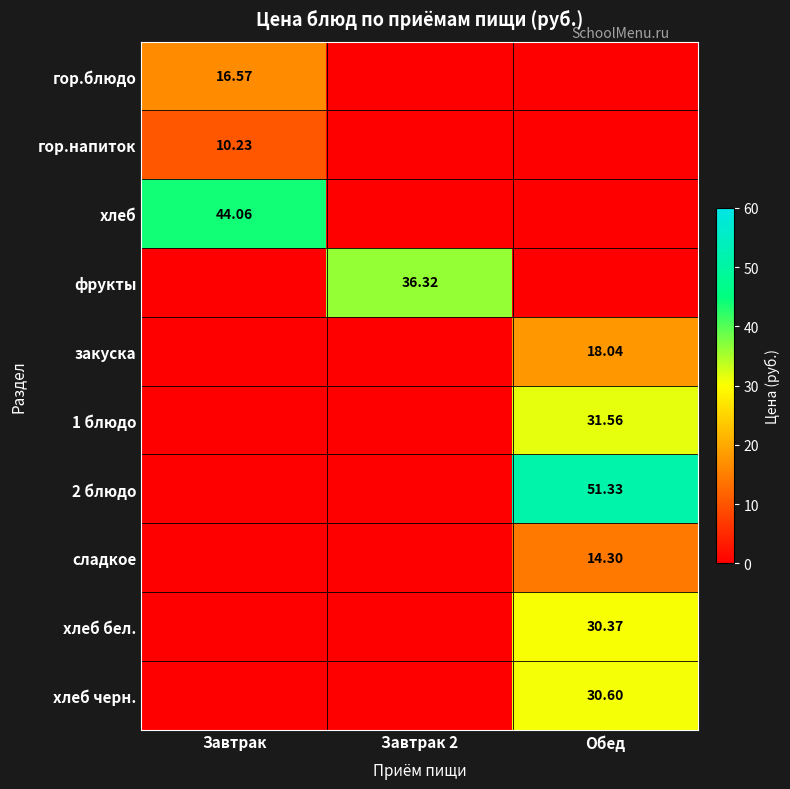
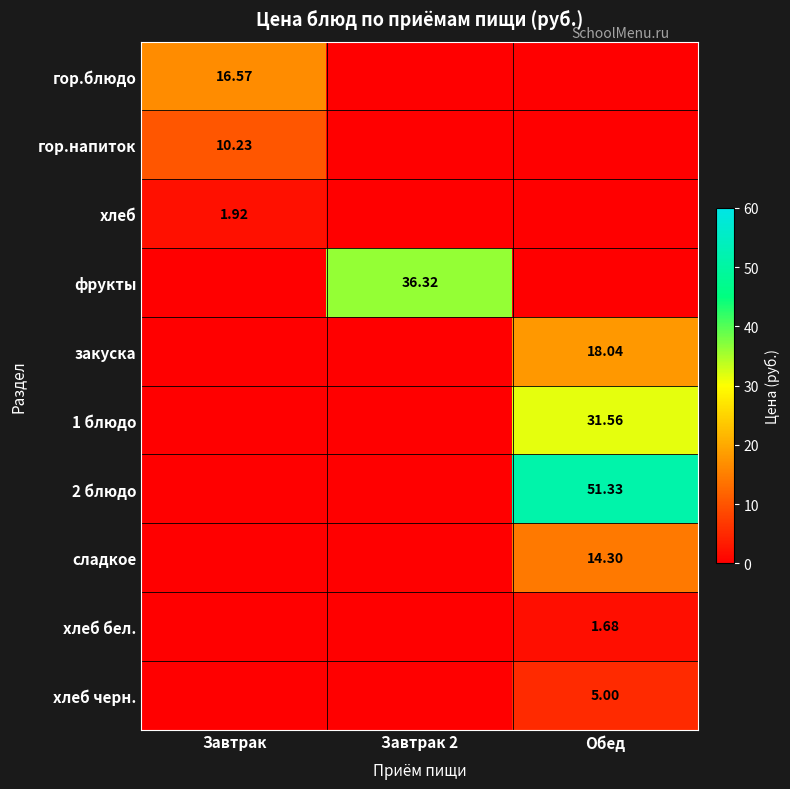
  {
    "гор.блюдо": {
      "Завтрак": 16.57
    },
    "гор.напиток": {
      "Завтрак": 10.23
    },
    "хлеб": {
-     "Завтрак": 44.06
+     "Завтрак": 1.92
    },
    "фрукты": {
      "Завтрак 2": 36.32
    },
    "закуска": {
      "Обед": 18.04
    },
    "1 блюдо": {
      "Обед": 31.56
    },
    "2 блюдо": {
      "Обед": 51.33
    },
    "сладкое": {
      "Обед": 14.30
    },
    "хлеб бел.": {
-     "Обед": 30.37
+     "Обед": 1.68
    },
    "хлеб черн.": {
-     "Обед": 30.60
+     "Обед": 5.00
    }
  }
